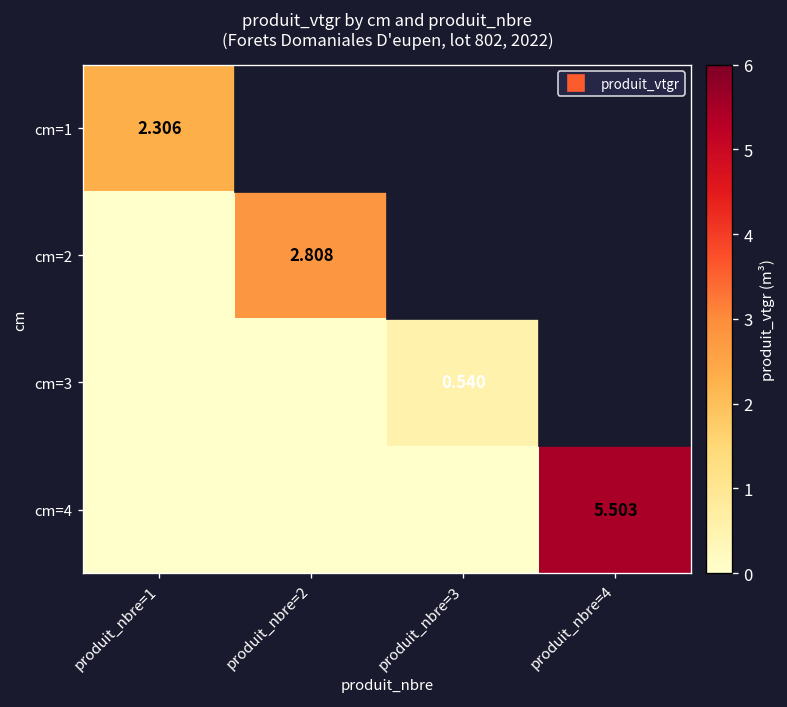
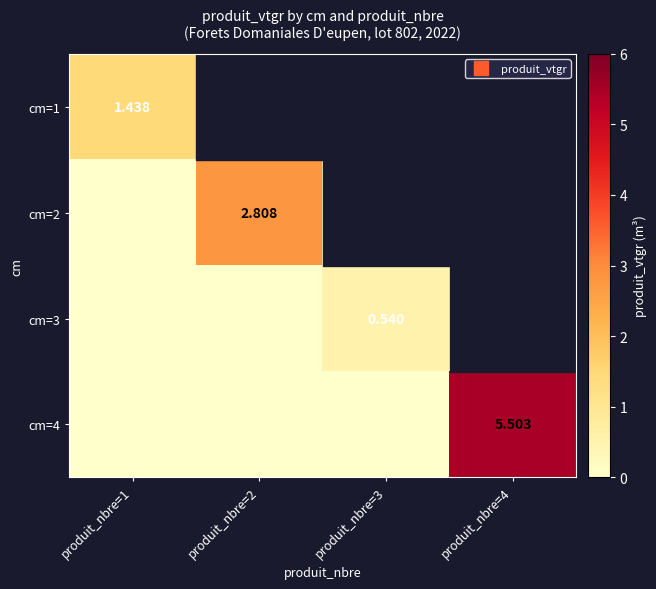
  {
    "cm=1": {
-     "produit_nbre=1": 2.306
+     "produit_nbre=1": 1.438
    },
    "cm=2": {
      "produit_nbre=2": 2.808
    },
    "cm=3": {
      "produit_nbre=3": 0.540
    },
    "cm=4": {
      "produit_nbre=4": 5.503
    }
  }
